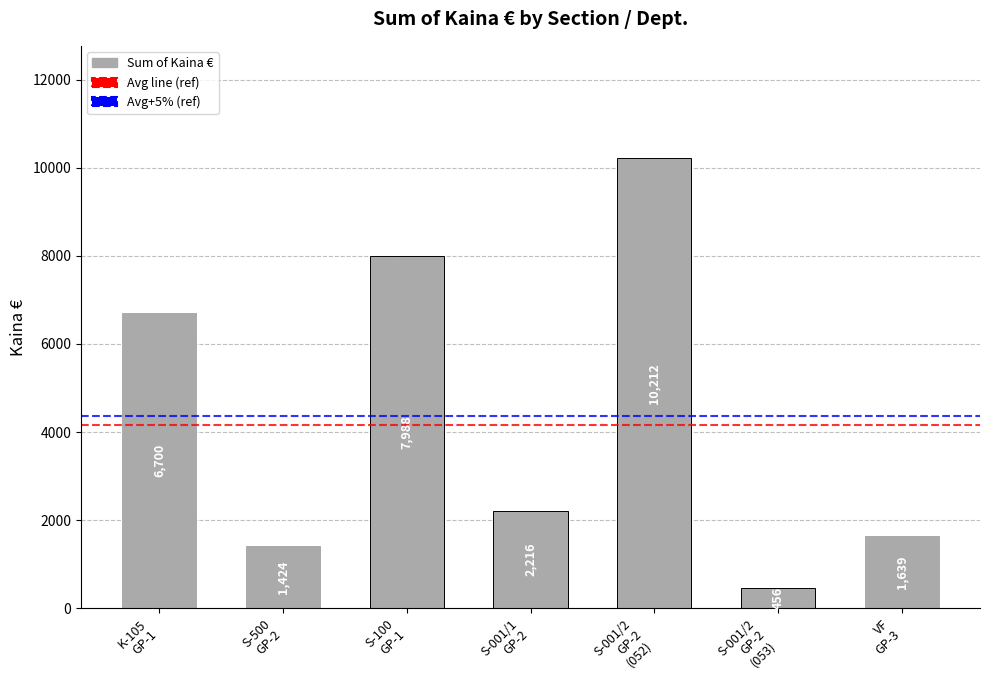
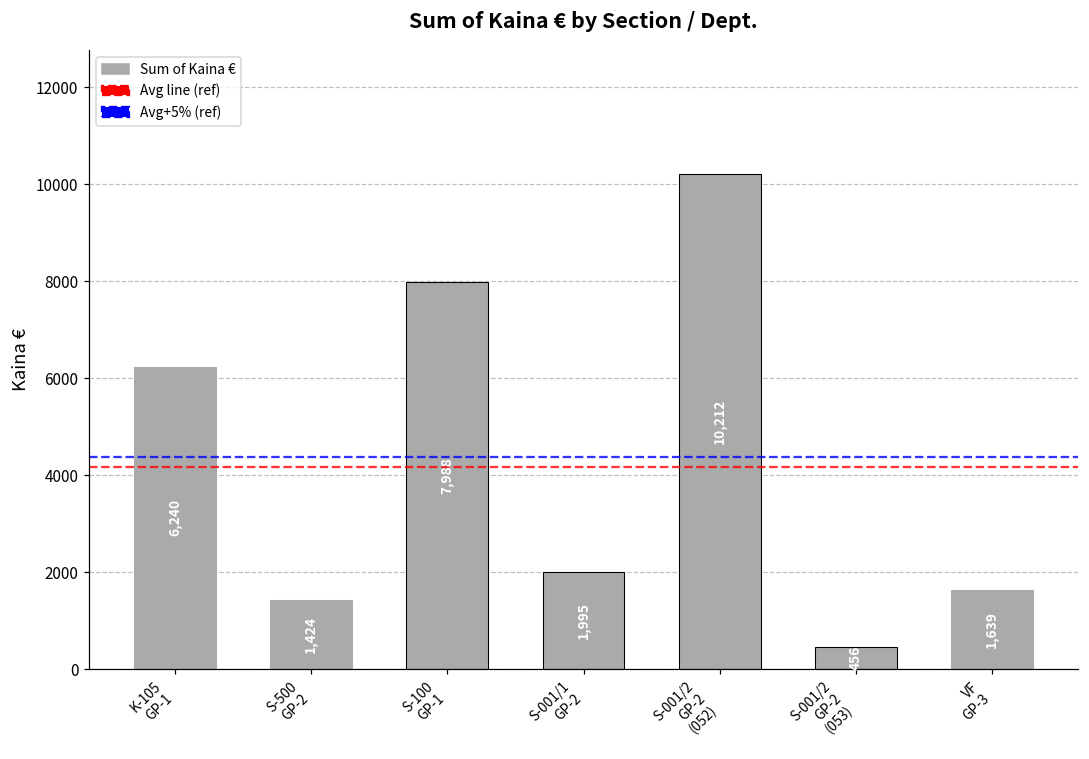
  {
-   "K-105 GP-1": "6,700",
+   "K-105 GP-1": "6,240",
    "S-500 GP-2": "1,424",
    "S-100 GP-1": "7,988",
-   "S-001/1 GP-2": "2,216",
+   "S-001/1 GP-2": "1,995",
    "S-001/2 GP-2 (052)": "10,212",
    "S-001/2 GP-2 (053)": "456",
    "VF GP-3": "1,639"
  }
